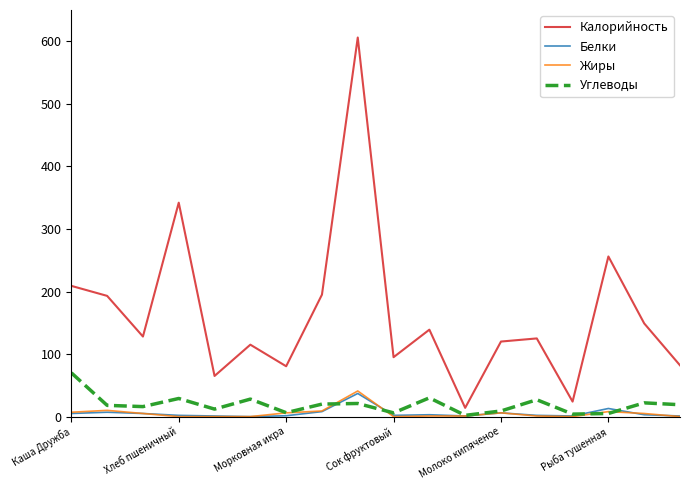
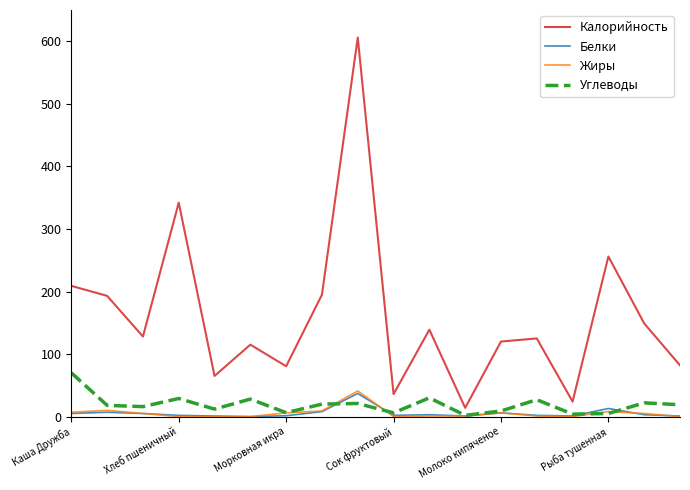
  {
    "Калорийность": {
      "Каша Дружба": 210,
      "Хлеб пшеничный": 340,
      "Морковная икра": 80,
-     "Сок фруктовый": 100,
+     "Сок фруктовый": 40,
      "Молоко кипяченое": 120,
      "Рыба тушенная": 260
    },
    "Белки": {
      "Морковная икра": 0,
      "Рыба тушенная": 10
    },
    "Углеводы": {
      "Каша Дружба": 70,
      "Хлеб пшеничный": 30
    }
  }
